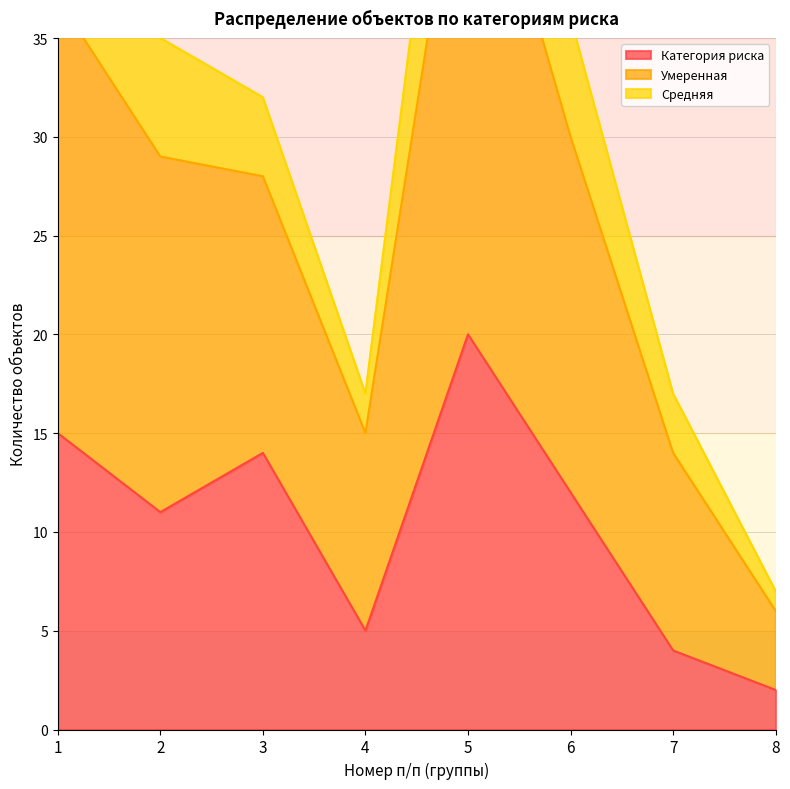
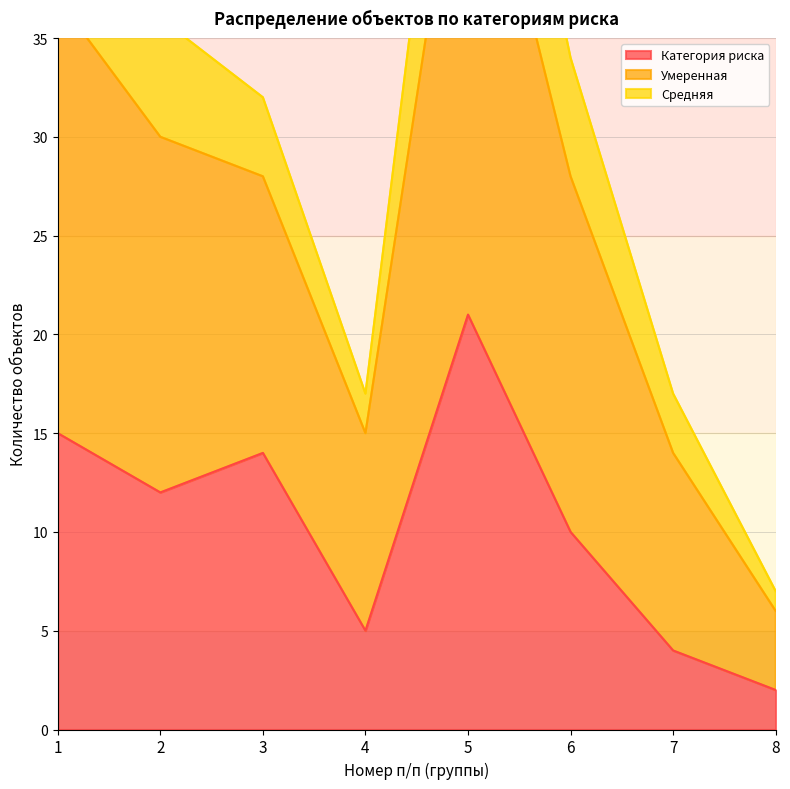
  {
    "Категория риска": {
      "1": 15,
-     "2": 11,
+     "2": 12,
      "3": 14,
      "4": 5,
-     "5": 20,
-     "6": 12,
+     "5": 21,
+     "6": 10,
      "7": 4,
      "8": 2
    }
  }
